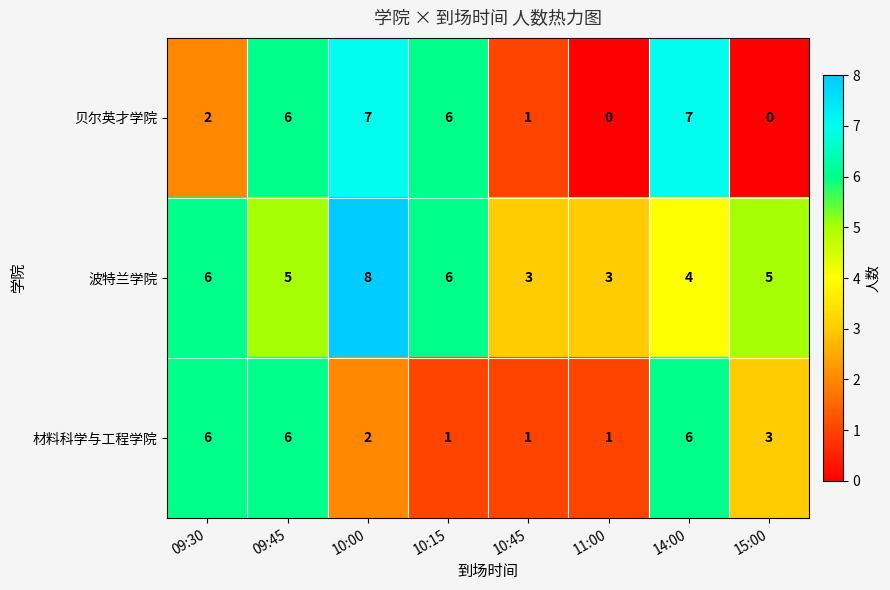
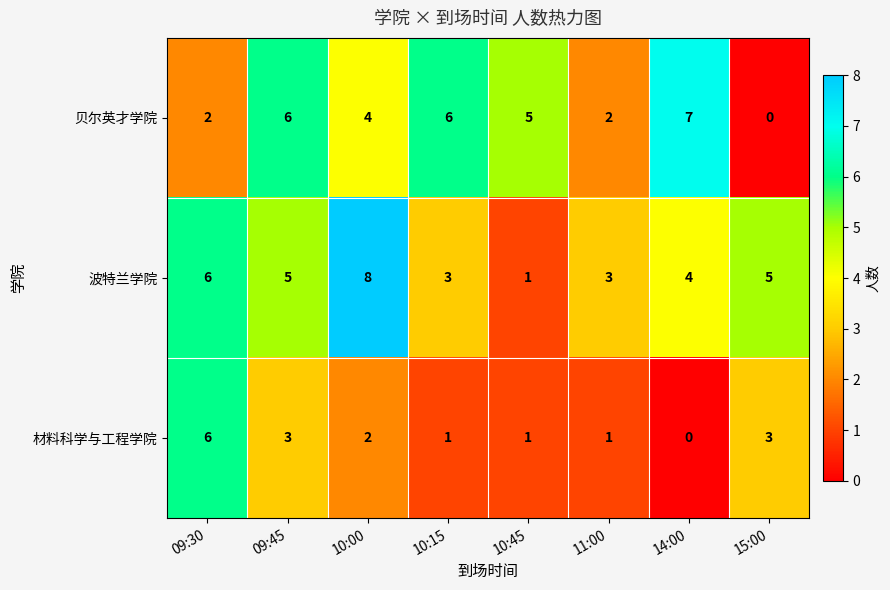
  {
    "贝尔英才学院": {
      "09:30": 2,
      "09:45": 6,
-     "10:00": 7,
+     "10:00": 4,
      "10:15": 6,
-     "10:45": 1,
-     "11:00": 0,
+     "10:45": 5,
+     "11:00": 2,
      "14:00": 7,
      "15:00": 0
    },
    "波特兰学院": {
      "09:30": 6,
      "09:45": 5,
      "10:00": 8,
-     "10:15": 6,
-     "10:45": 3,
+     "10:15": 3,
+     "10:45": 1,
      "11:00": 3,
      "14:00": 4,
      "15:00": 5
    },
    "材料科学与工程学院": {
      "09:30": 6,
-     "09:45": 6,
+     "09:45": 3,
      "10:00": 2,
      "10:15": 1,
      "10:45": 1,
      "11:00": 1,
-     "14:00": 6,
+     "14:00": 0,
      "15:00": 3
    }
  }
